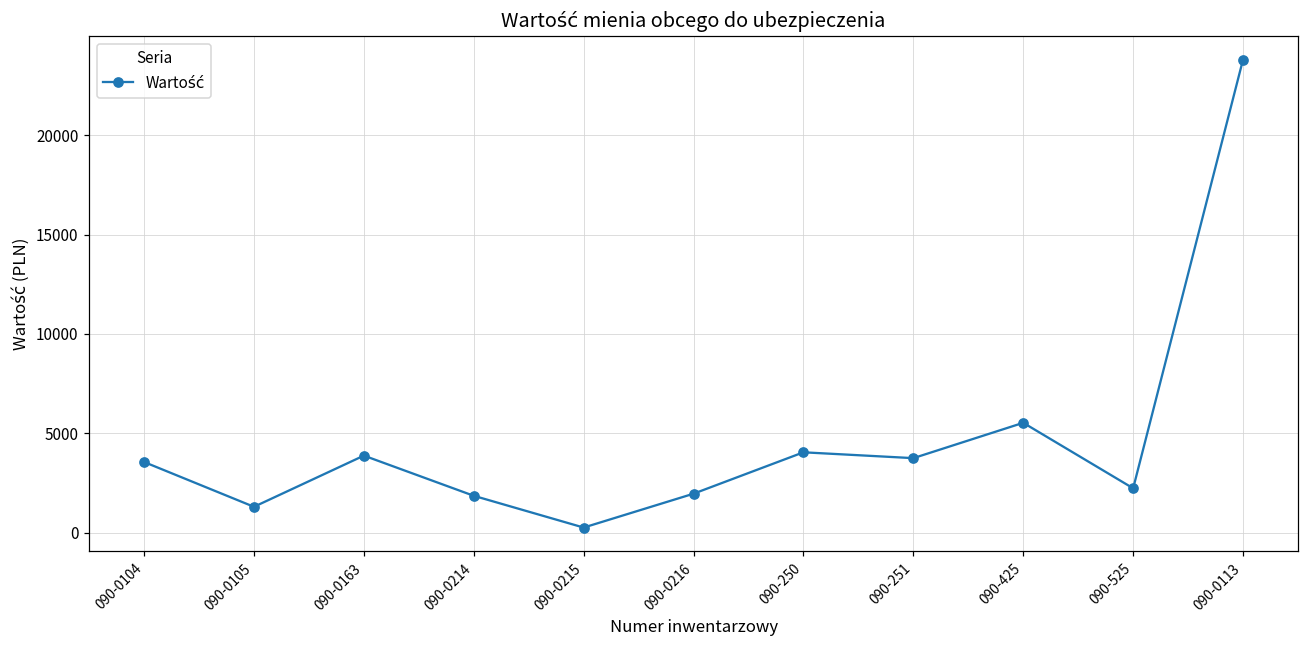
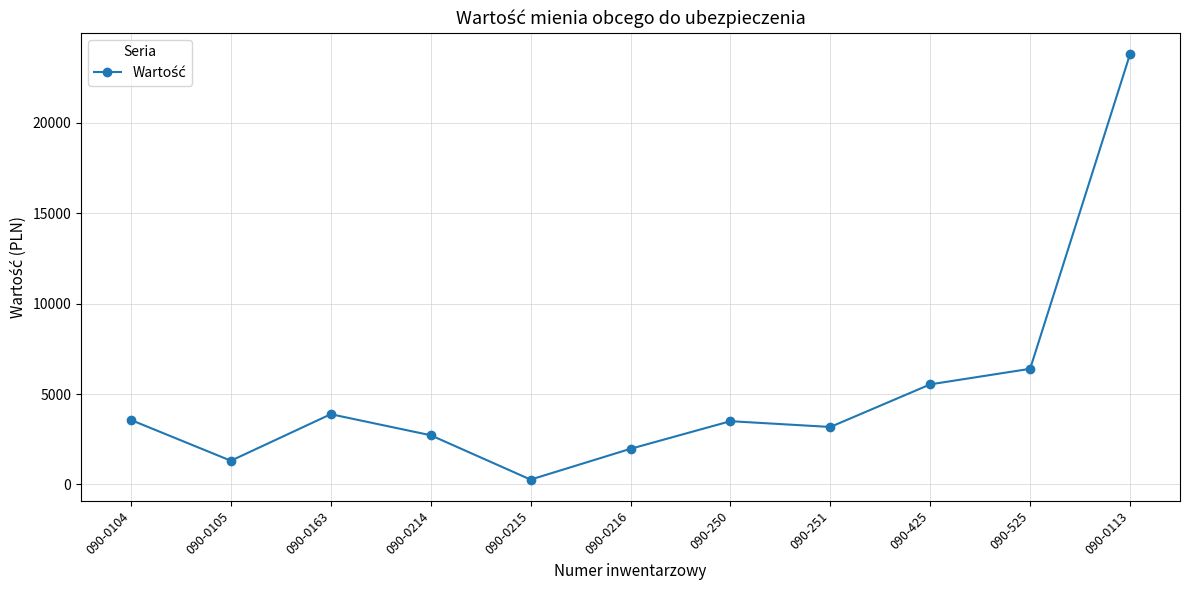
  {
    "090-0104": 3600,
    "090-0105": 1300,
    "090-0163": 3900,
-   "090-0214": 1900,
+   "090-0214": 2700,
    "090-0215": 300,
    "090-0216": 2000,
-   "090-250": 4100,
-   "090-251": 3800,
+   "090-250": 3500,
+   "090-251": 3200,
    "090-425": 5500,
-   "090-525": 2200,
+   "090-525": 6400,
    "090-0113": 23800
  }
